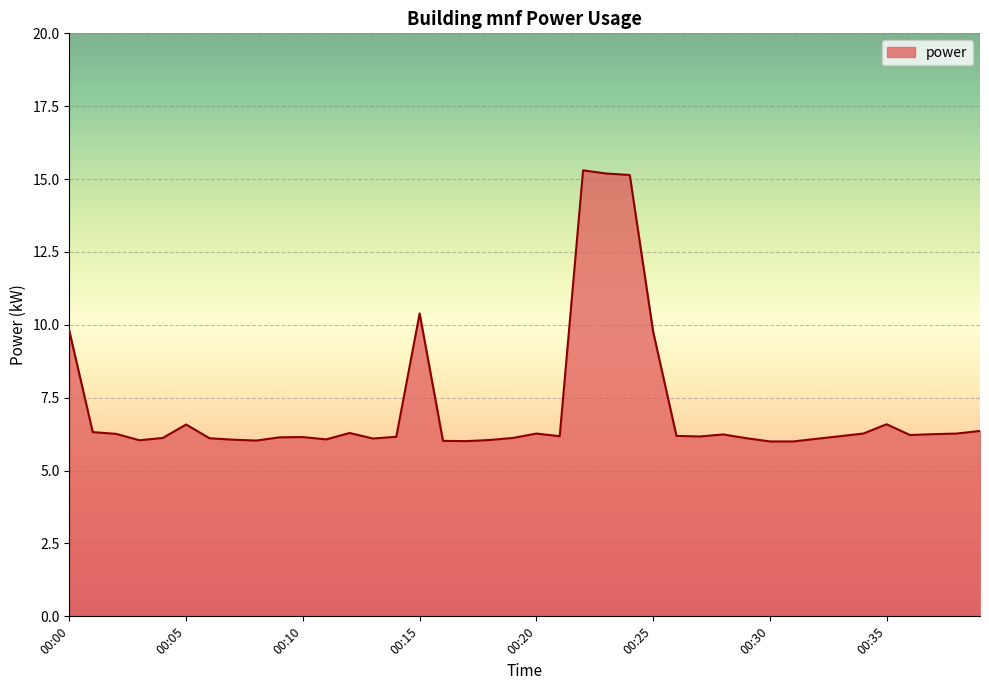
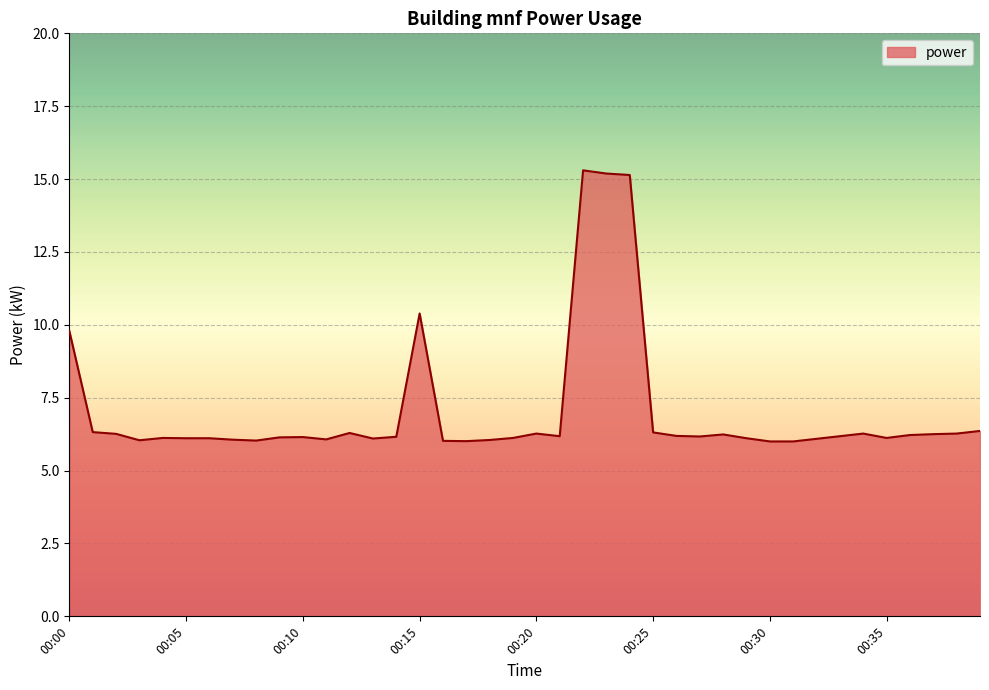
  {
    "00:00": 9.8,
-   "00:05": 6.6,
+   "00:05": 6.1,
    "00:10": 6.2,
    "00:15": 10.4,
    "00:20": 6.3,
-   "00:25": 9.8,
+   "00:25": 6.3,
    "00:30": 6.0,
-   "00:35": 6.6
+   "00:35": 6.1
  }
